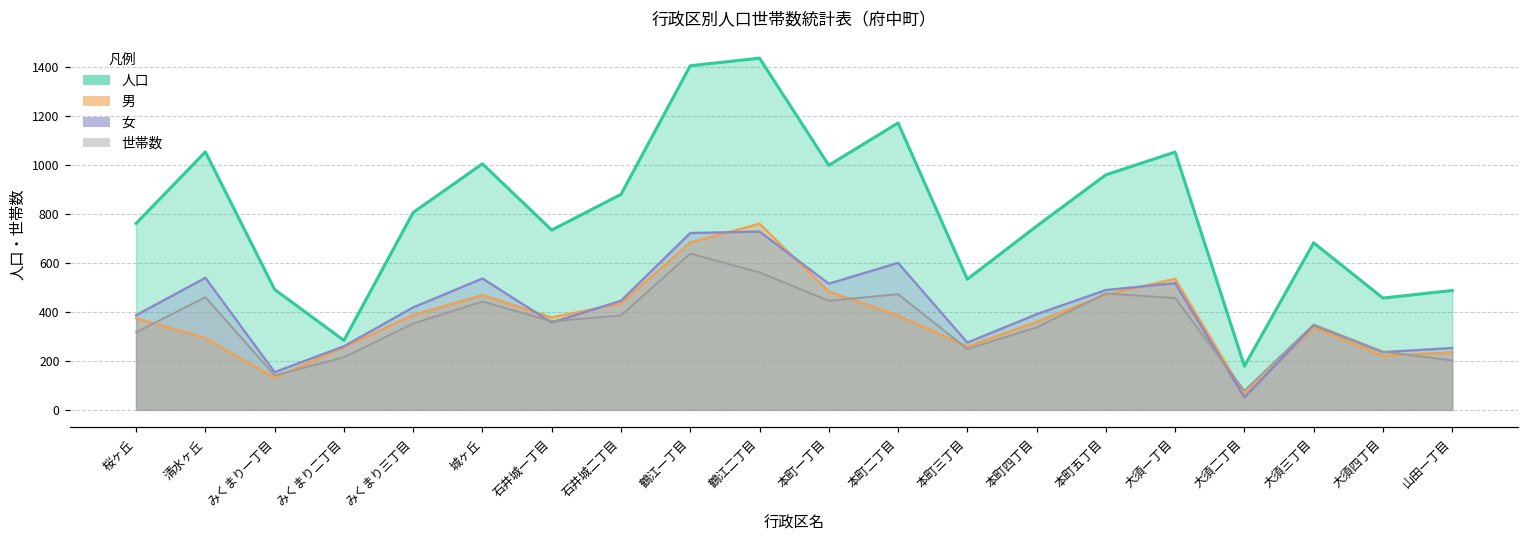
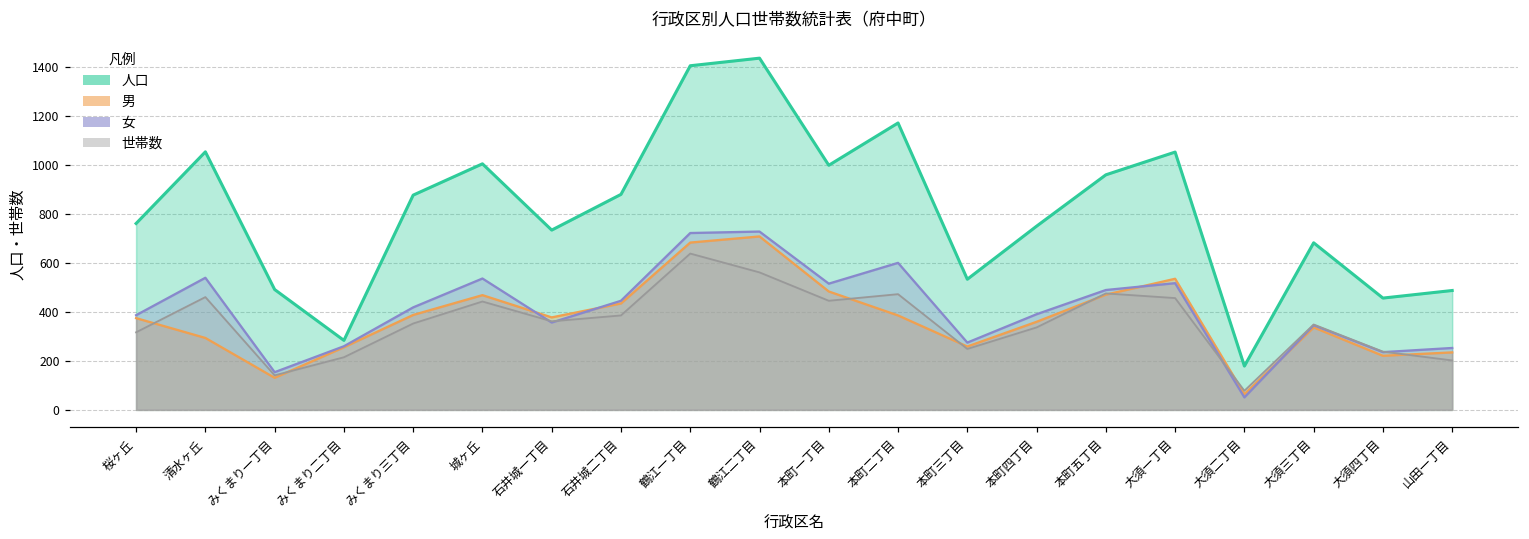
  {
    "人口": {
      "桜ヶ丘": 760,
      "清水ヶ丘": 1060,
      "みくまり一丁目": 490,
      "みくまり二丁目": 280,
-     "みくまり三丁目": 810,
+     "みくまり三丁目": 880,
      "城ヶ丘": 1010,
      "石井城一丁目": 740,
      "石井城二丁目": 880,
      "鶴江一丁目": 1410,
      "鶴江二丁目": 1440,
      "本町一丁目": 1000,
      "本町二丁目": 1170,
      "本町三丁目": 530,
      "本町四丁目": 750,
      "本町五丁目": 960,
      "大須一丁目": 1050,
      "大須二丁目": 180,
      "大須三丁目": 680,
      "大須四丁目": 460,
      "山田一丁目": 490
    },
    "男": {
      "桜ヶ丘": 380,
      "清水ヶ丘": 290,
      "みくまり三丁目": 390,
      "城ヶ丘": 470,
      "石井城一丁目": 380,
      "鶴江一丁目": 680,
-     "鶴江二丁目": 760,
+     "鶴江二丁目": 710,
      "本町一丁目": 480,
      "本町二丁目": 390,
      "本町四丁目": 360,
      "大須一丁目": 540,
      "大須二丁目": 60,
      "大須四丁目": 220,
      "山田一丁目": 240
    }
  }
